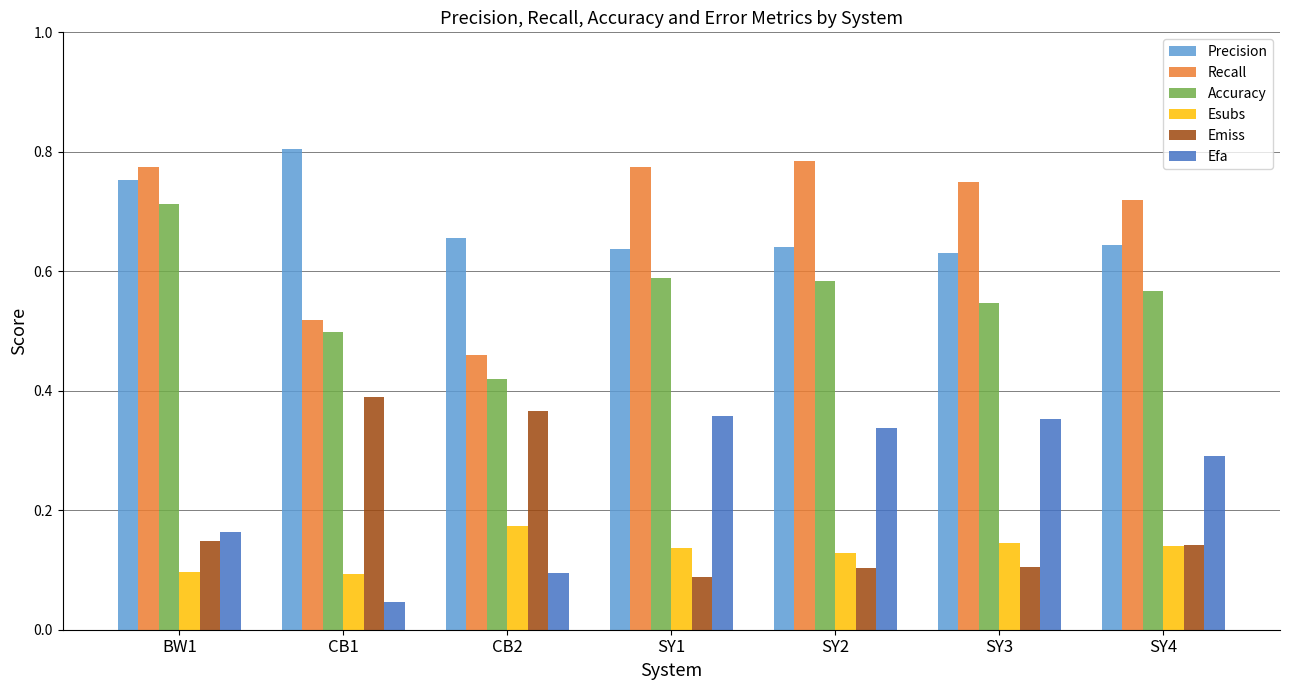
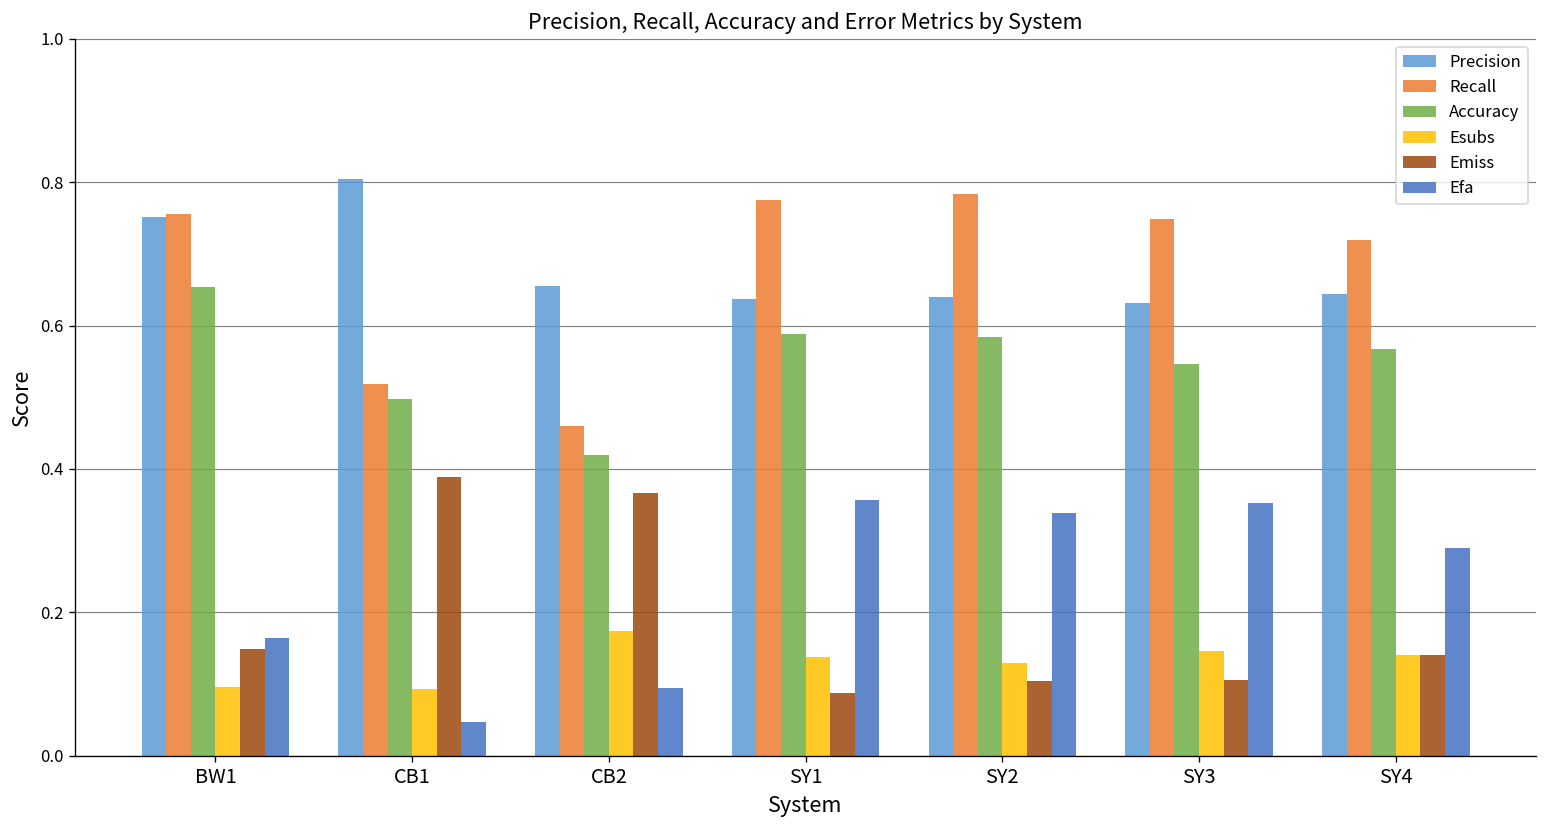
  {
    "Recall": {
-     "BW1": 0.77,
+     "BW1": 0.76,
      "CB1": 0.52,
      "CB2": 0.46,
      "SY1": 0.78,
      "SY2": 0.78,
      "SY3": 0.75,
      "SY4": 0.72
    },
    "Accuracy": {
-     "BW1": 0.71,
+     "BW1": 0.65,
      "CB1": 0.50,
      "CB2": 0.42,
      "SY1": 0.59,
      "SY2": 0.58,
      "SY3": 0.55,
      "SY4": 0.57
    },
    "Esubs": {
      "BW1": 0.10,
      "CB1": 0.09,
      "CB2": 0.17,
      "SY1": 0.14,
      "SY2": 0.13,
      "SY3": 0.15,
      "SY4": 0.14
    },
    "Emiss": {
      "BW1": 0.15,
      "CB1": 0.39,
      "CB2": 0.37,
      "SY1": 0.09,
      "SY2": 0.10,
      "SY3": 0.11,
      "SY4": 0.14
    }
  }
